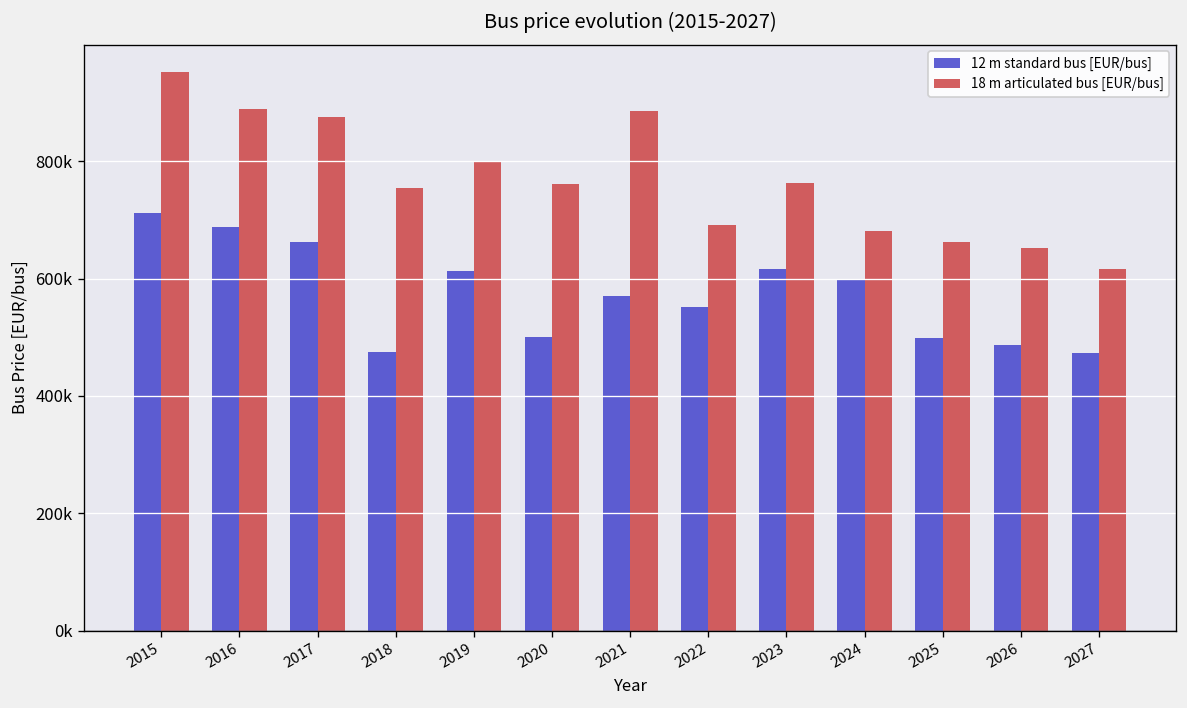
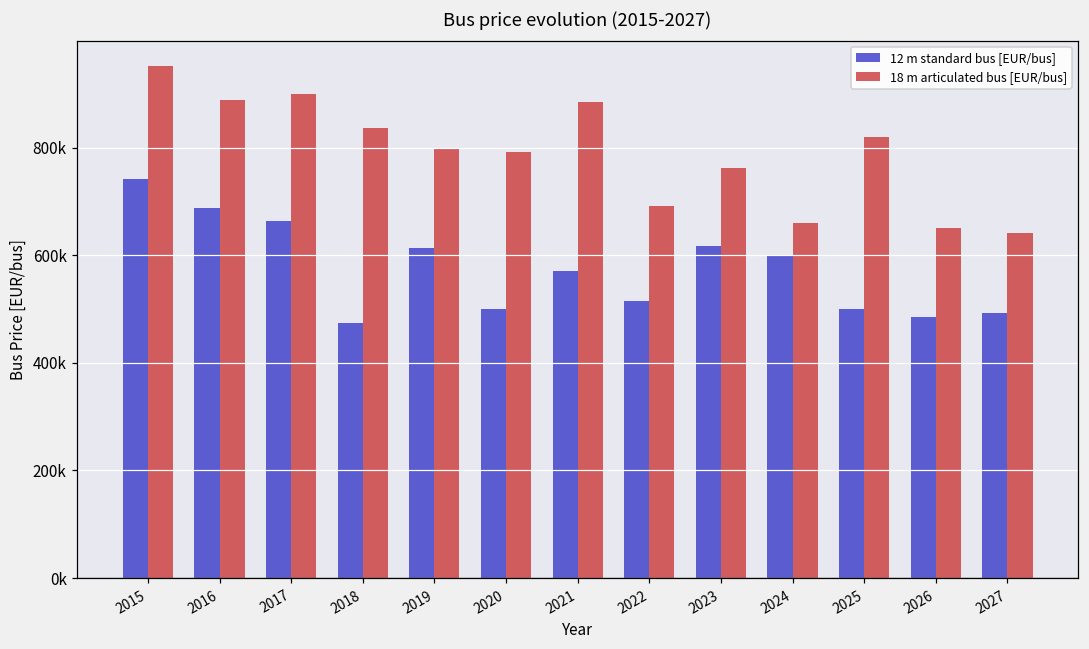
  {
    "12 m standard bus [EUR/bus]": {
-     "2015": 710000,
+     "2015": 740000,
      "2016": 690000,
      "2017": 660000,
      "2018": 480000,
      "2019": 610000,
      "2020": 500000,
      "2021": 570000,
-     "2022": 550000,
+     "2022": 520000,
      "2023": 620000,
      "2024": 600000,
      "2025": 500000,
      "2026": 490000,
-     "2027": 470000
+     "2027": 490000
    },
    "18 m articulated bus [EUR/bus]": {
      "2015": 950000,
      "2016": 890000,
-     "2017": 880000,
-     "2018": 750000,
+     "2017": 900000,
+     "2018": 840000,
      "2019": 800000,
-     "2020": 760000,
+     "2020": 790000,
      "2021": 890000,
      "2022": 690000,
      "2023": 760000,
-     "2024": 680000,
-     "2025": 660000,
+     "2024": 660000,
+     "2025": 820000,
      "2026": 650000,
-     "2027": 620000
+     "2027": 640000
    }
  }
